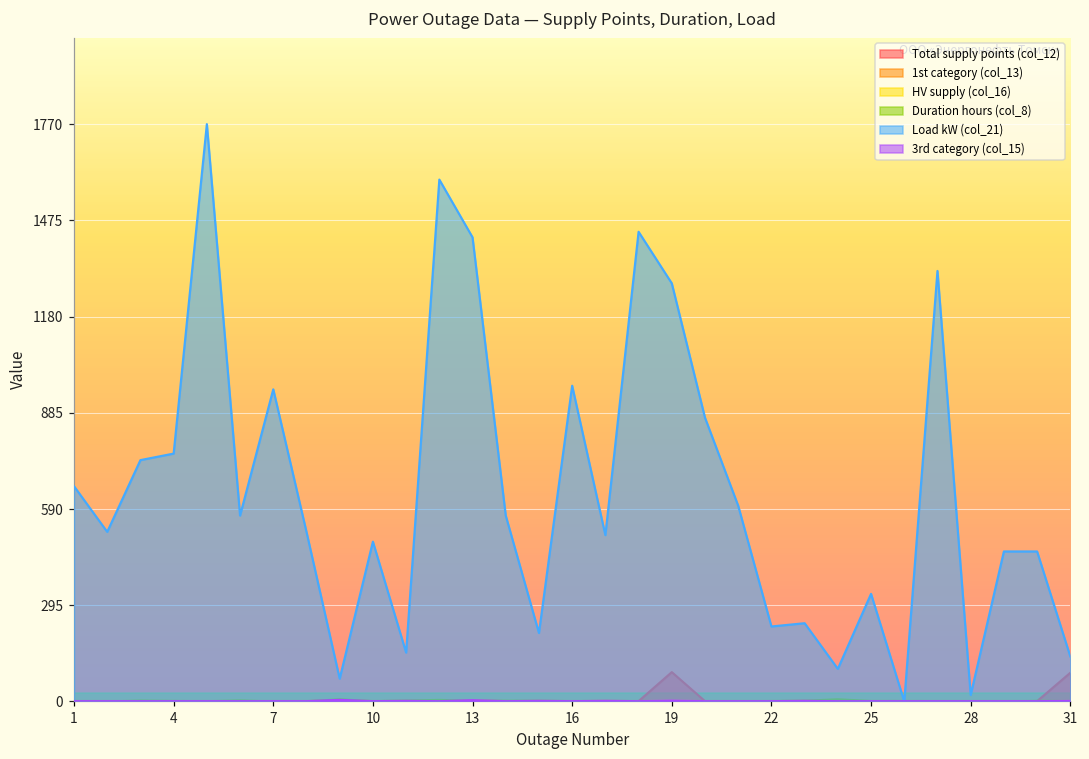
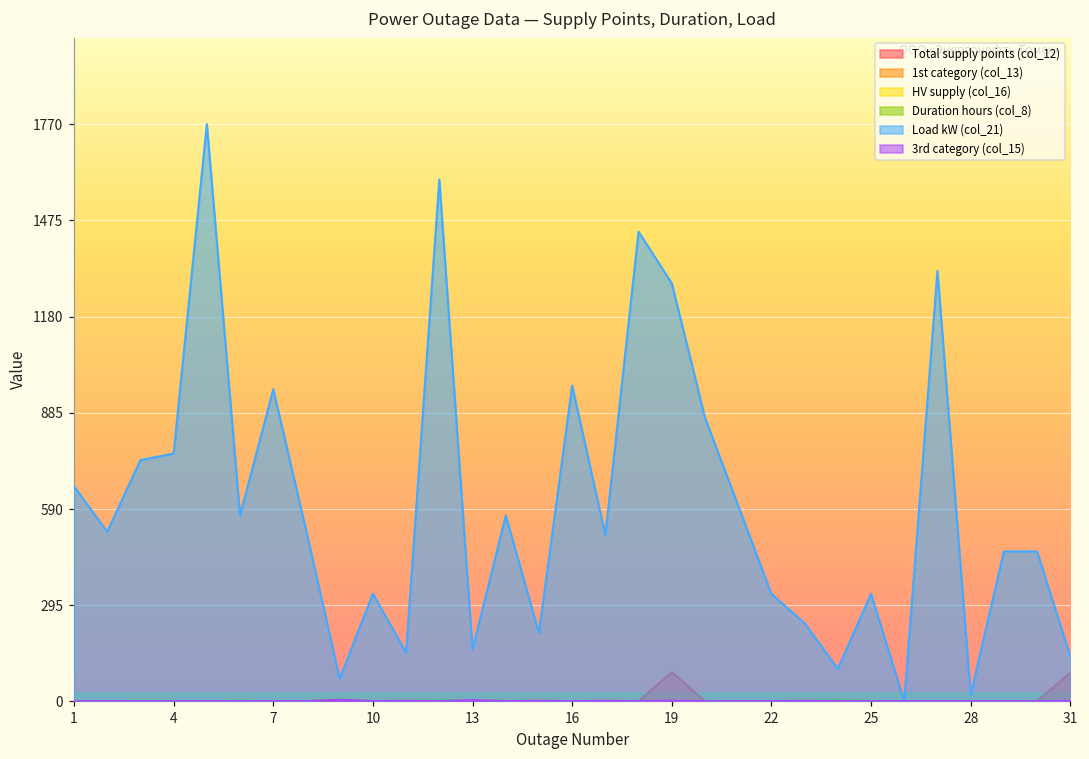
  {
    "Total supply points (col_12)": {
      "19": 90,
      "31": 90
    },
    "Load kW (col_21)": {
      "1": 660,
      "4": 760,
      "7": 960,
-     "10": 490,
-     "13": 1420,
+     "10": 330,
+     "13": 160,
      "16": 970,
      "19": 1280,
-     "22": 230,
+     "22": 330,
      "25": 330,
      "31": 140
    }
  }
